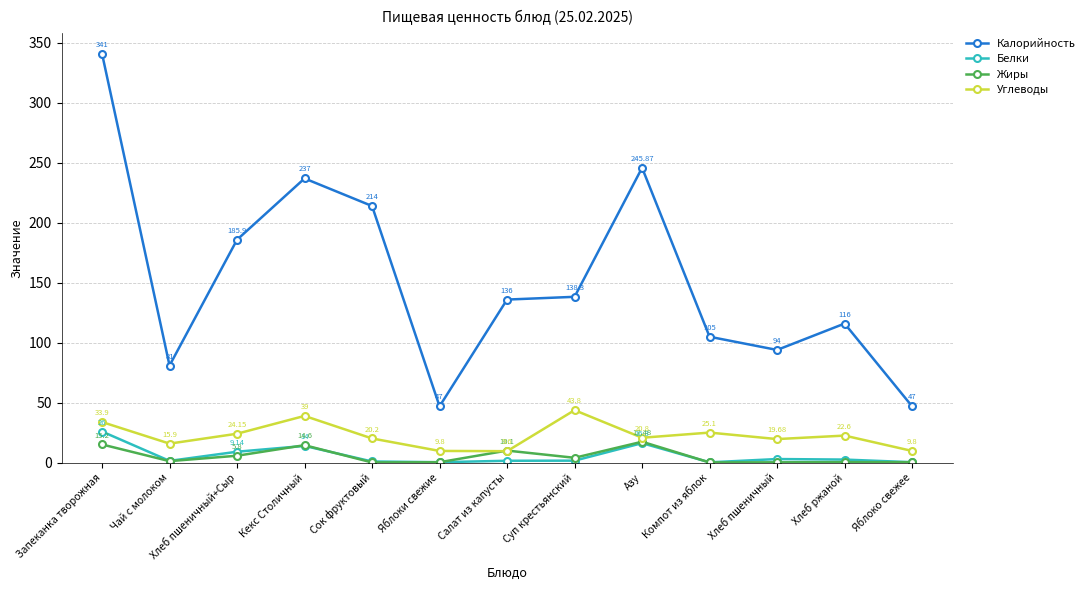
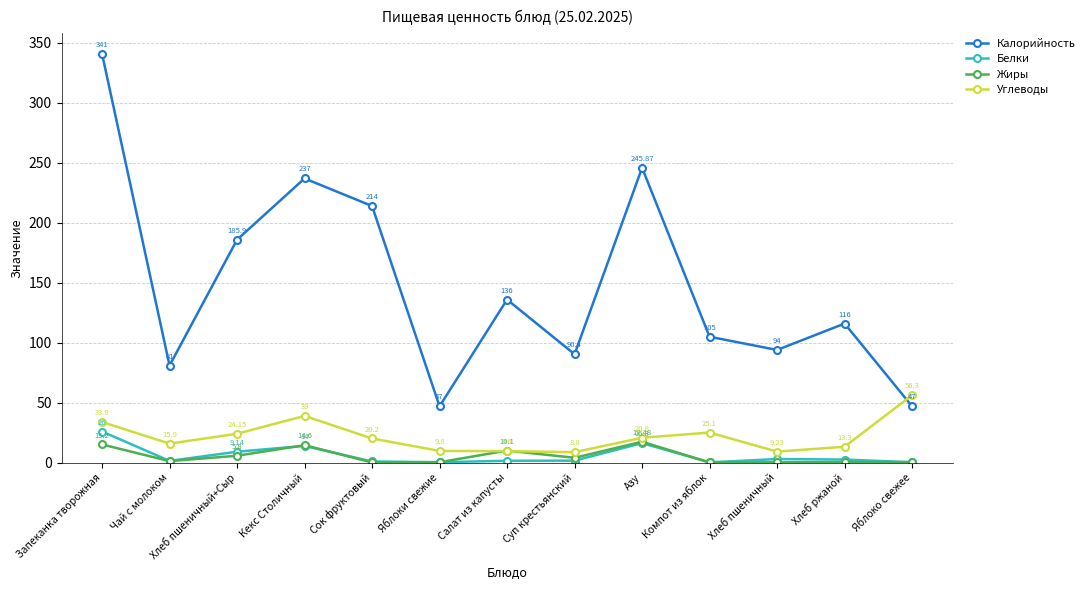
  {
    "Калорийность": {
      "Запеканка творожная": 341,
      "Чай с молоком": 81,
      "Хлеб пшеничный+Сыр": 185.9,
      "Кекс Столичный": 237,
      "Сок фруктовый": 214,
      "Яблоки свежие": 47,
      "Салат из капусты": 136,
-     "Суп крестьянский": 138.3,
+     "Суп крестьянский": 90.4,
      "Азу": 245.87,
      "Компот из яблок": 105,
      "Хлеб пшеничный": 94,
      "Хлеб ржаной": 116,
      "Яблоко свежее": 47
    },
    "Белки": {
      "Салат из капусты": 2,
      "Суп крестьянский": 2,
      "Хлеб пшеничный": 3
    },
    "Жиры": {
      "Суп крестьянский": 4,
      "Хлеб пшеничный": 0
    },
    "Углеводы": {
      "Запеканка творожная": 33.9,
      "Чай с молоком": 15.9,
      "Хлеб пшеничный+Сыр": 24.15,
      "Кекс Столичный": 39,
      "Сок фруктовый": 20.2,
      "Яблоки свежие": 9.8,
-     "Суп крестьянский": 43.8,
+     "Суп крестьянский": 8.8,
      "Компот из яблок": 25.1,
-     "Хлеб пшеничный": 19.68,
-     "Хлеб ржаной": 22.6,
-     "Яблоко свежее": 9.8
+     "Хлеб пшеничный": 9.23,
+     "Хлеб ржаной": 13.3,
+     "Яблоко свежее": 56.3
    }
  }
